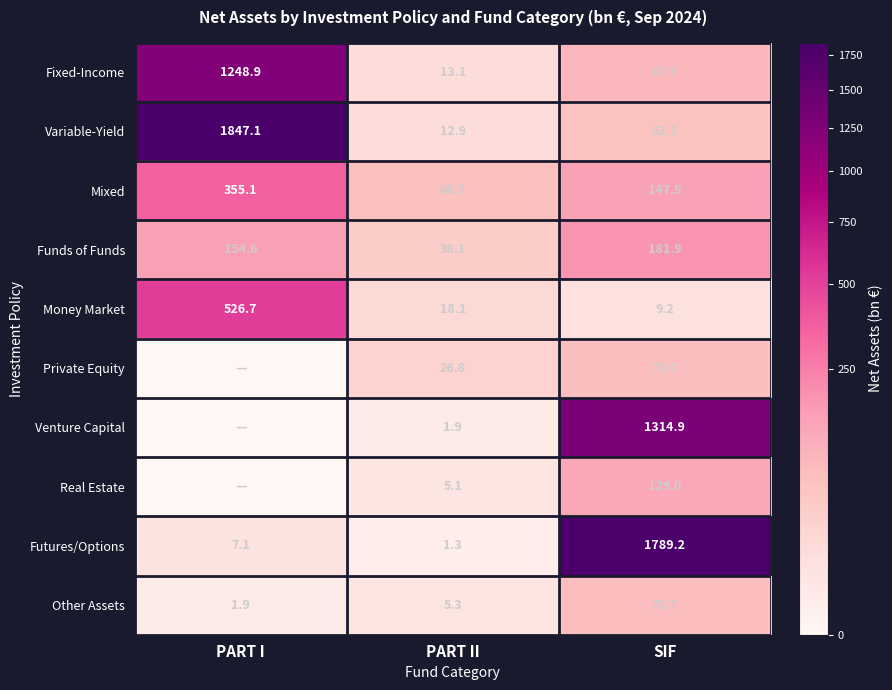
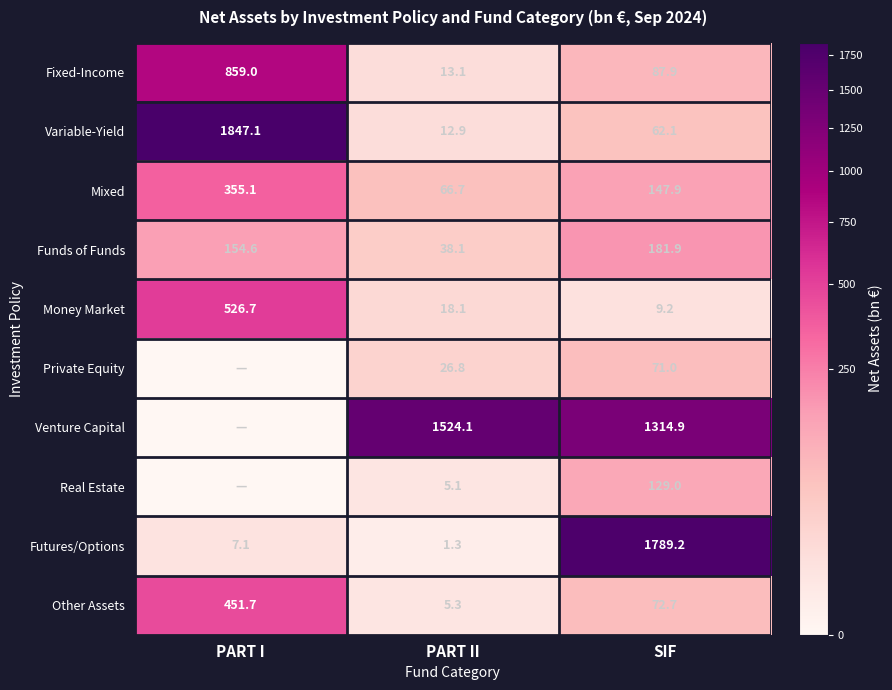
  {
    "Fixed-Income": {
-     "PART I": 1248.9,
+     "PART I": 859.0,
      "PART II": 13.1
    },
    "Variable-Yield": {
      "PART I": 1847.1,
      "PART II": 12.9
    },
    "Mixed": {
      "PART I": 355.1
    },
    "Funds of Funds": {
      "PART II": 38.1,
      "SIF": 181.9
    },
    "Money Market": {
      "PART I": 526.7,
      "PART II": 18.1,
      "SIF": 9.2
    },
    "Private Equity": {
      "PART II": 26.8
    },
    "Venture Capital": {
-     "PART II": 1.9,
+     "PART II": 1524.1,
      "SIF": 1314.9
    },
    "Real Estate": {
      "PART II": 5.1
    },
    "Futures/Options": {
      "PART I": 7.1,
      "PART II": 1.3,
      "SIF": 1789.2
    },
    "Other Assets": {
-     "PART I": 1.9,
+     "PART I": 451.7,
      "PART II": 5.3
    }
  }
